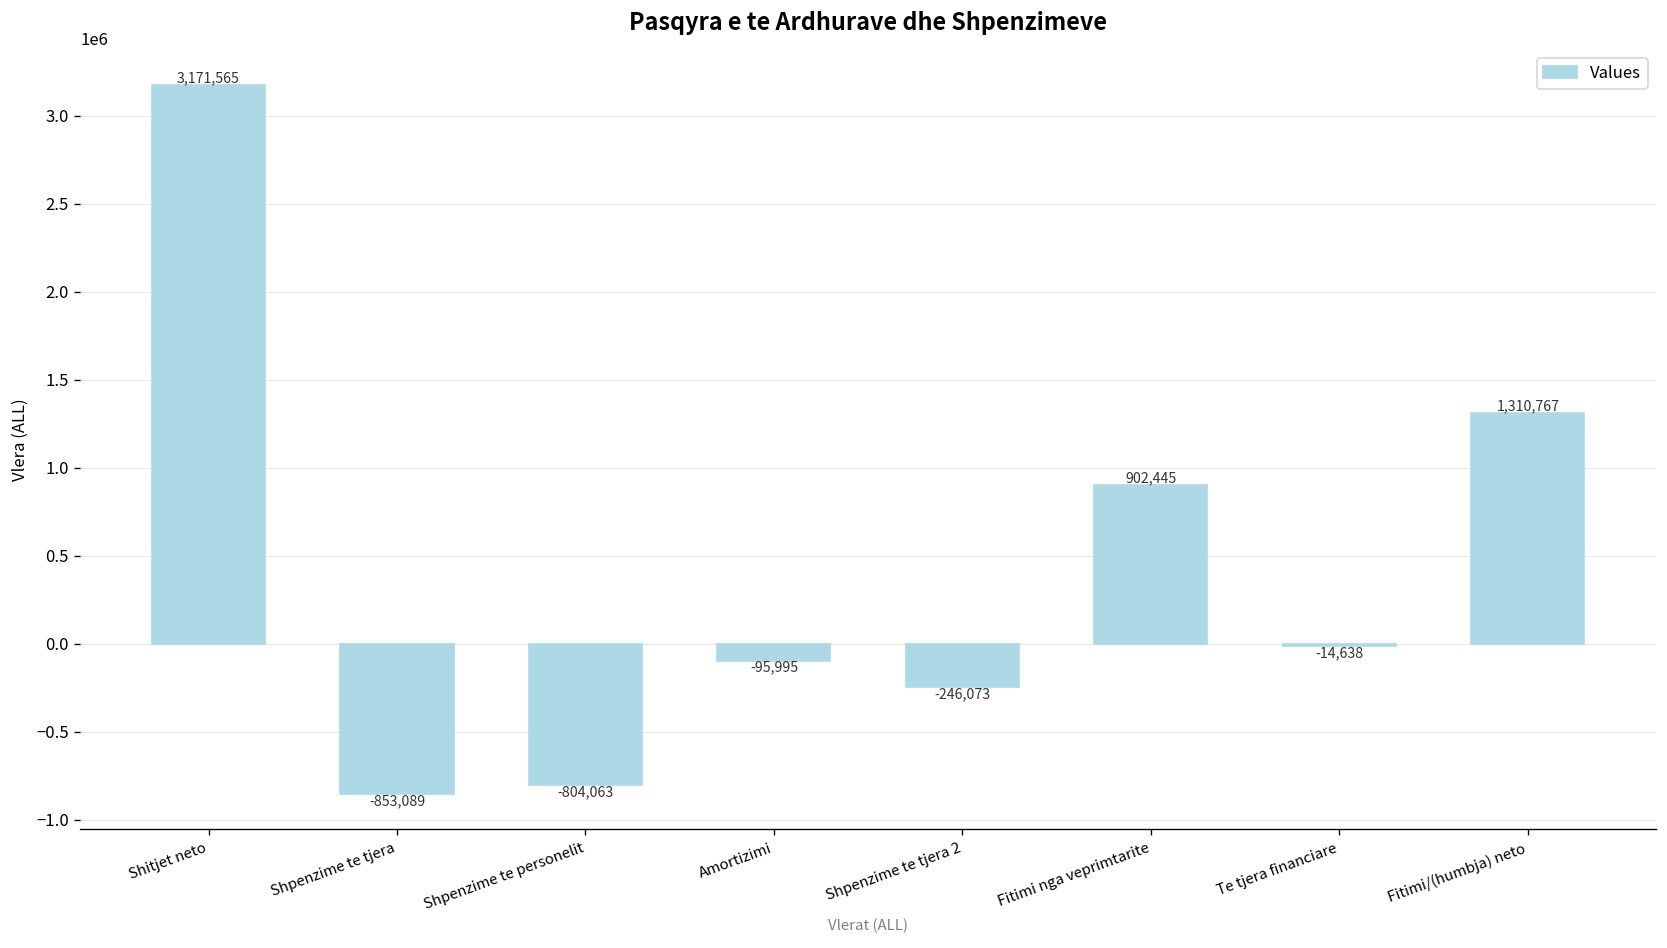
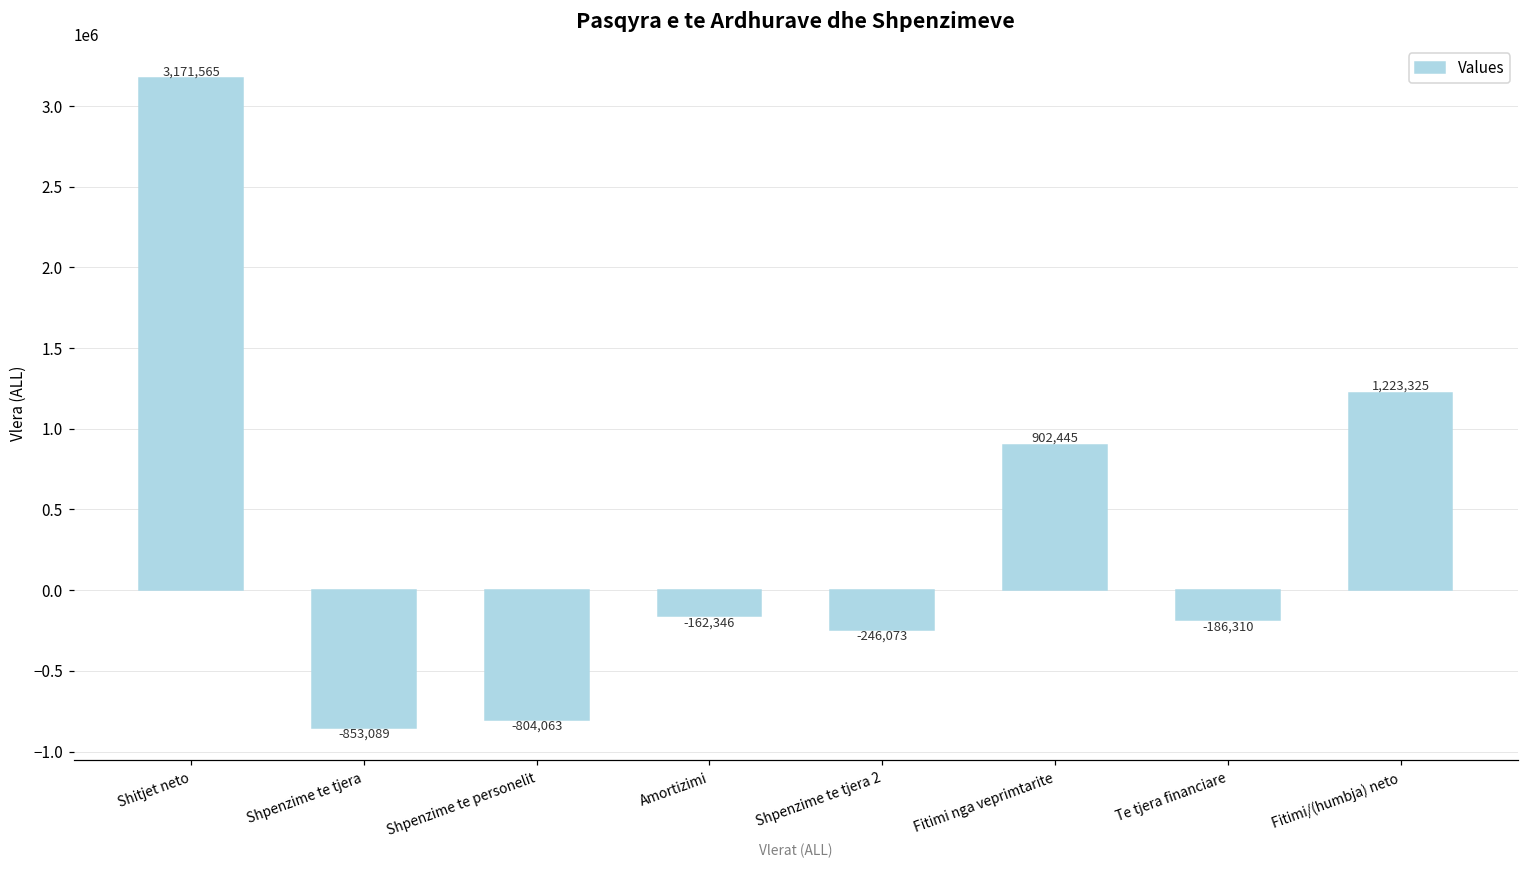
  {
    "Shitjet neto": "3,171,565",
    "Shpenzime te tjera": "-853,089",
    "Shpenzime te personelit": "-804,063",
-   "Amortizimi": "-95,995",
+   "Amortizimi": "-162,346",
    "Shpenzime te tjera 2": "-246,073",
    "Fitimi nga veprimtarite": "902,445",
-   "Te tjera financiare": "-14,638",
-   "Fitimi/(humbja) neto": "1,310,767"
+   "Te tjera financiare": "-186,310",
+   "Fitimi/(humbja) neto": "1,223,325"
  }
